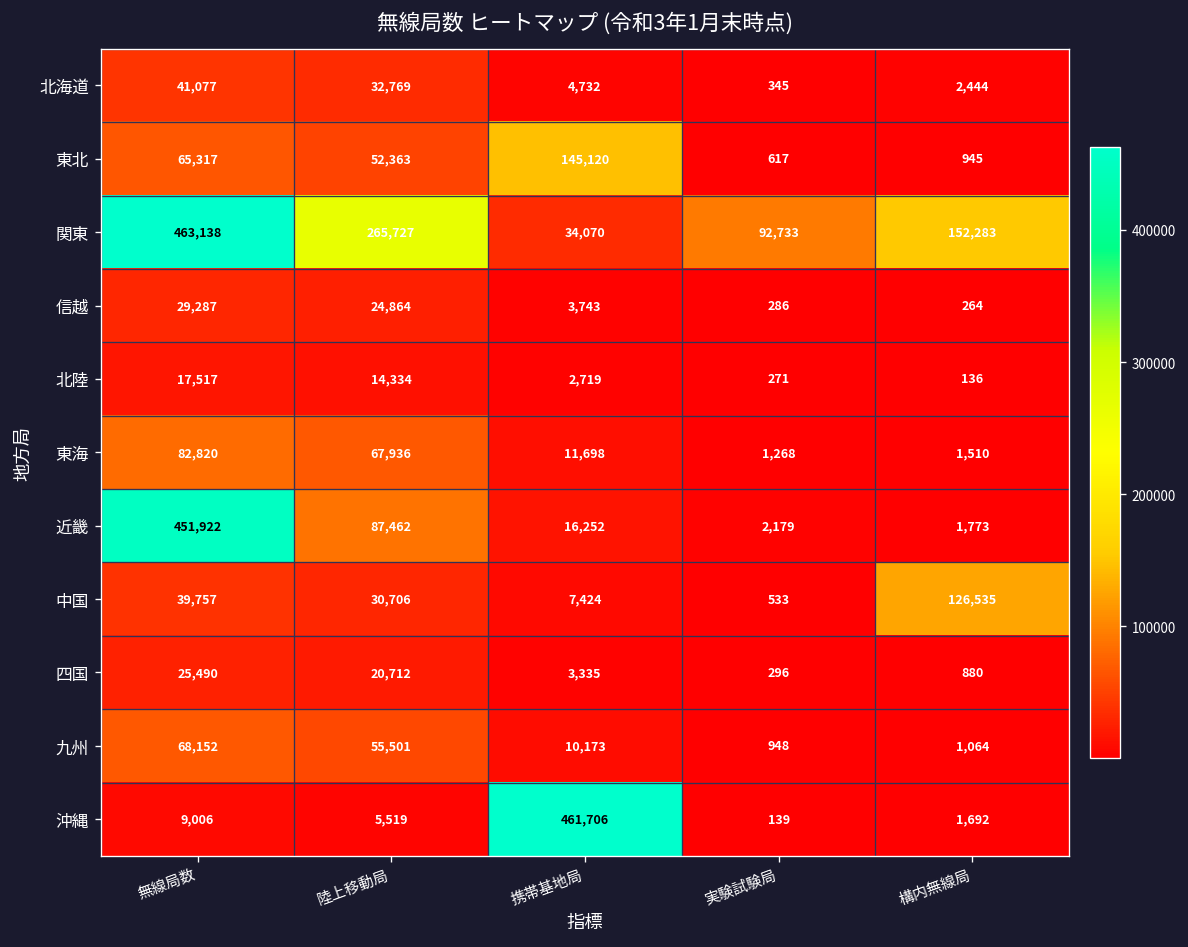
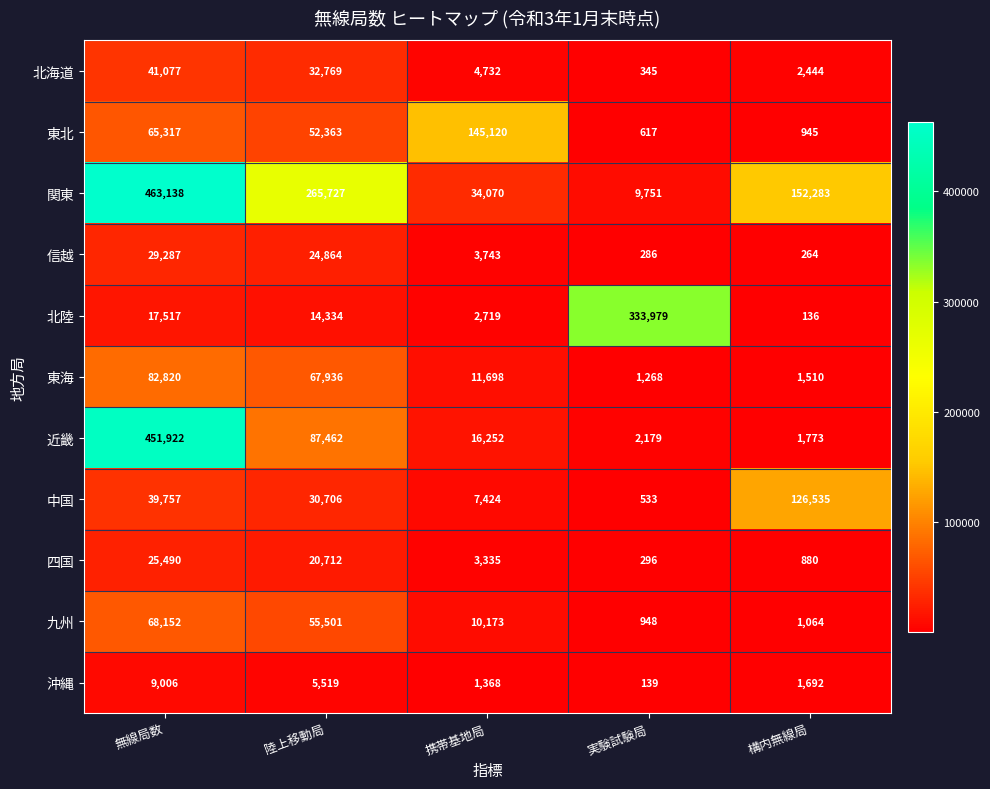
  {
    "北海道": {
      "無線局数": "41,077",
      "陸上移動局": "32,769",
      "携帯基地局": "4,732",
      "実験試験局": "345",
      "構内無線局": "2,444"
    },
    "東北": {
      "無線局数": "65,317",
      "陸上移動局": "52,363",
      "携帯基地局": "145,120",
      "実験試験局": "617",
      "構内無線局": "945"
    },
    "関東": {
      "無線局数": "463,138",
      "陸上移動局": "265,727",
      "携帯基地局": "34,070",
-     "実験試験局": "92,733",
+     "実験試験局": "9,751",
      "構内無線局": "152,283"
    },
    "信越": {
      "無線局数": "29,287",
      "陸上移動局": "24,864",
      "携帯基地局": "3,743",
      "実験試験局": "286",
      "構内無線局": "264"
    },
    "北陸": {
      "無線局数": "17,517",
      "陸上移動局": "14,334",
      "携帯基地局": "2,719",
-     "実験試験局": "271",
+     "実験試験局": "333,979",
      "構内無線局": "136"
    },
    "東海": {
      "無線局数": "82,820",
      "陸上移動局": "67,936",
      "携帯基地局": "11,698",
      "実験試験局": "1,268",
      "構内無線局": "1,510"
    },
    "近畿": {
      "無線局数": "451,922",
      "陸上移動局": "87,462",
      "携帯基地局": "16,252",
      "実験試験局": "2,179",
      "構内無線局": "1,773"
    },
    "中国": {
      "無線局数": "39,757",
      "陸上移動局": "30,706",
      "携帯基地局": "7,424",
      "実験試験局": "533",
      "構内無線局": "126,535"
    },
    "四国": {
      "無線局数": "25,490",
      "陸上移動局": "20,712",
      "携帯基地局": "3,335",
      "実験試験局": "296",
      "構内無線局": "880"
    },
    "九州": {
      "無線局数": "68,152",
      "陸上移動局": "55,501",
      "携帯基地局": "10,173",
      "実験試験局": "948",
      "構内無線局": "1,064"
    },
    "沖縄": {
      "無線局数": "9,006",
      "陸上移動局": "5,519",
-     "携帯基地局": "461,706",
+     "携帯基地局": "1,368",
      "実験試験局": "139",
      "構内無線局": "1,692"
    }
  }
